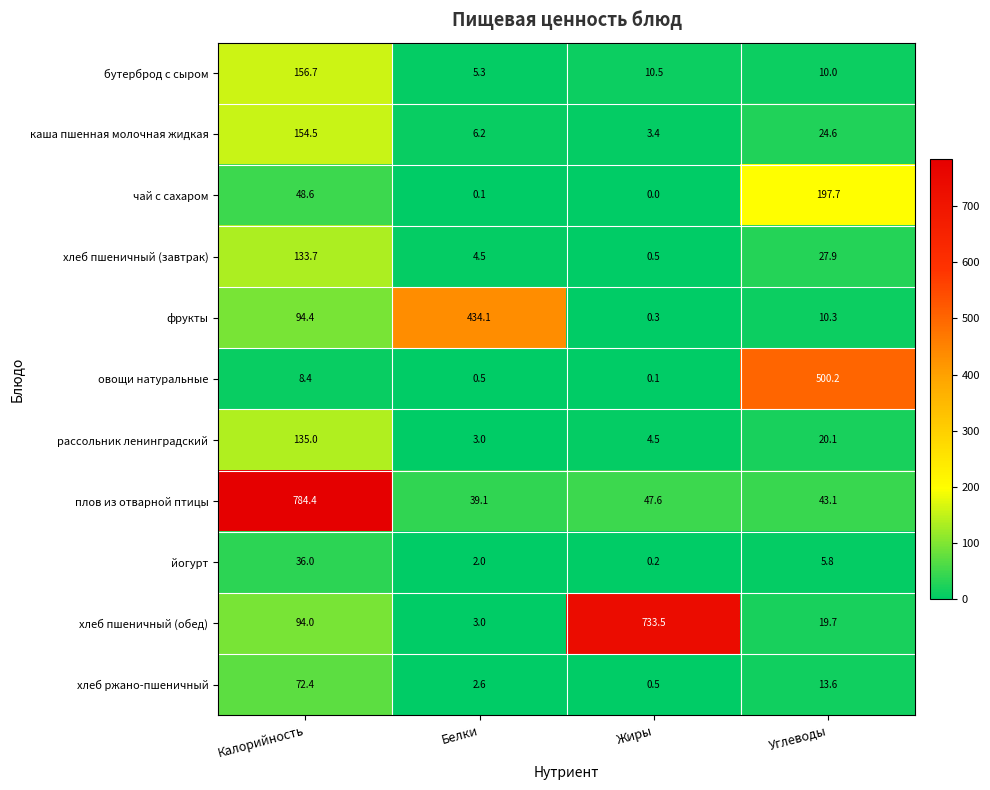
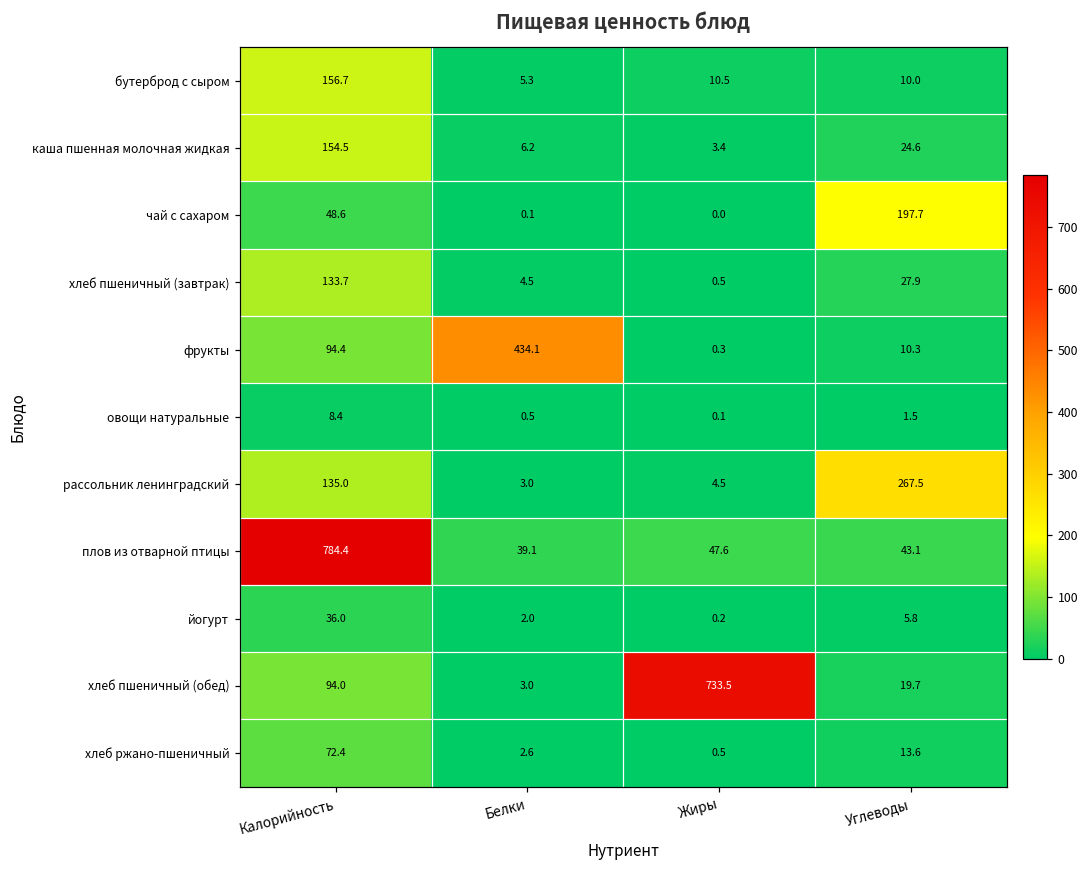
  {
    "бутерброд с сыром": {
      "Калорийность": 156.7,
      "Белки": 5.3,
      "Жиры": 10.5,
      "Углеводы": 10.0
    },
    "каша пшенная молочная жидкая": {
      "Калорийность": 154.5,
      "Белки": 6.2,
      "Жиры": 3.4,
      "Углеводы": 24.6
    },
    "чай с сахаром": {
      "Калорийность": 48.6,
      "Белки": 0.1,
      "Жиры": 0.0,
      "Углеводы": 197.7
    },
    "хлеб пшеничный (завтрак)": {
      "Калорийность": 133.7,
      "Белки": 4.5,
      "Жиры": 0.5,
      "Углеводы": 27.9
    },
    "фрукты": {
      "Калорийность": 94.4,
      "Белки": 434.1,
      "Жиры": 0.3,
      "Углеводы": 10.3
    },
    "овощи натуральные": {
      "Калорийность": 8.4,
      "Белки": 0.5,
      "Жиры": 0.1,
-     "Углеводы": 500.2
+     "Углеводы": 1.5
    },
    "рассольник ленинградский": {
      "Калорийность": 135.0,
      "Белки": 3.0,
      "Жиры": 4.5,
-     "Углеводы": 20.1
+     "Углеводы": 267.5
    },
    "плов из отварной птицы": {
      "Калорийность": 784.4,
      "Белки": 39.1,
      "Жиры": 47.6,
      "Углеводы": 43.1
    },
    "йогурт": {
      "Калорийность": 36.0,
      "Белки": 2.0,
      "Жиры": 0.2,
      "Углеводы": 5.8
    },
    "хлеб пшеничный (обед)": {
      "Калорийность": 94.0,
      "Белки": 3.0,
      "Жиры": 733.5,
      "Углеводы": 19.7
    },
    "хлеб ржано-пшеничный": {
      "Калорийность": 72.4,
      "Белки": 2.6,
      "Жиры": 0.5,
      "Углеводы": 13.6
    }
  }
